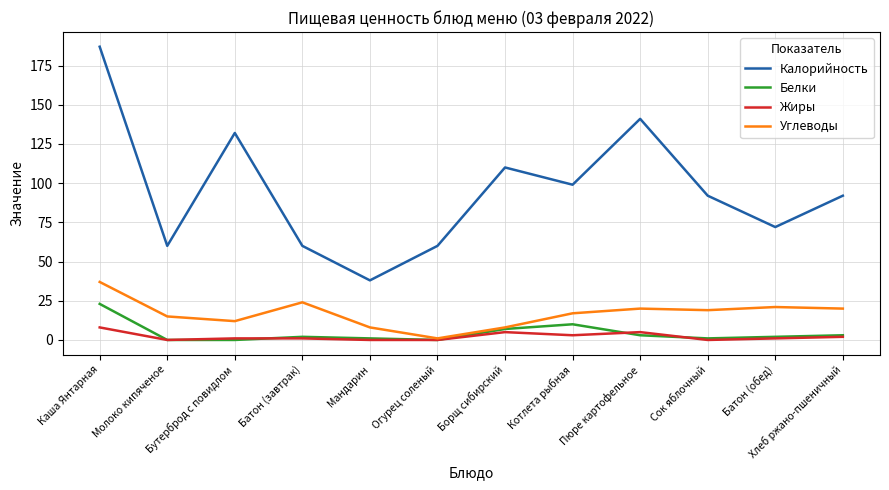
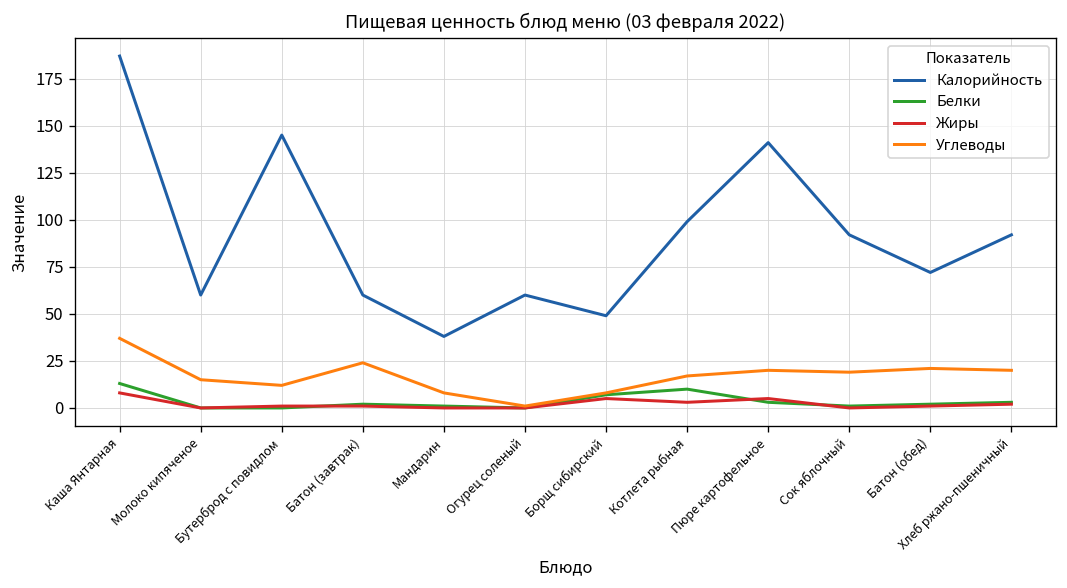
  {
    "Калорийность": {
      "Каша Янтарная": 187,
      "Молоко кипяченое": 60,
-     "Бутерброд с повидлом": 132,
+     "Бутерброд с повидлом": 145,
      "Батон (завтрак)": 60,
      "Мандарин": 38,
      "Огурец соленый": 60,
-     "Борщ сибирский": 110,
+     "Борщ сибирский": 49,
      "Котлета рыбная": 99,
      "Пюре картофельное": 141,
      "Сок яблочный": 92,
      "Батон (обед)": 72,
      "Хлеб ржано-пшеничный": 92
    },
    "Белки": {
-     "Каша Янтарная": 23,
+     "Каша Янтарная": 13,
      "Котлета рыбная": 10,
      "Пюре картофельное": 3
    },
    "Жиры": {
      "Каша Янтарная": 8,
      "Борщ сибирский": 5,
      "Котлета рыбная": 3,
      "Пюре картофельное": 5
    },
    "Углеводы": {
      "Каша Янтарная": 37,
      "Молоко кипяченое": 15,
      "Бутерброд с повидлом": 12,
      "Батон (завтрак)": 24,
      "Мандарин": 8,
      "Котлета рыбная": 17,
      "Пюре картофельное": 20,
      "Сок яблочный": 19,
      "Батон (обед)": 21,
      "Хлеб ржано-пшеничный": 20
    }
  }
